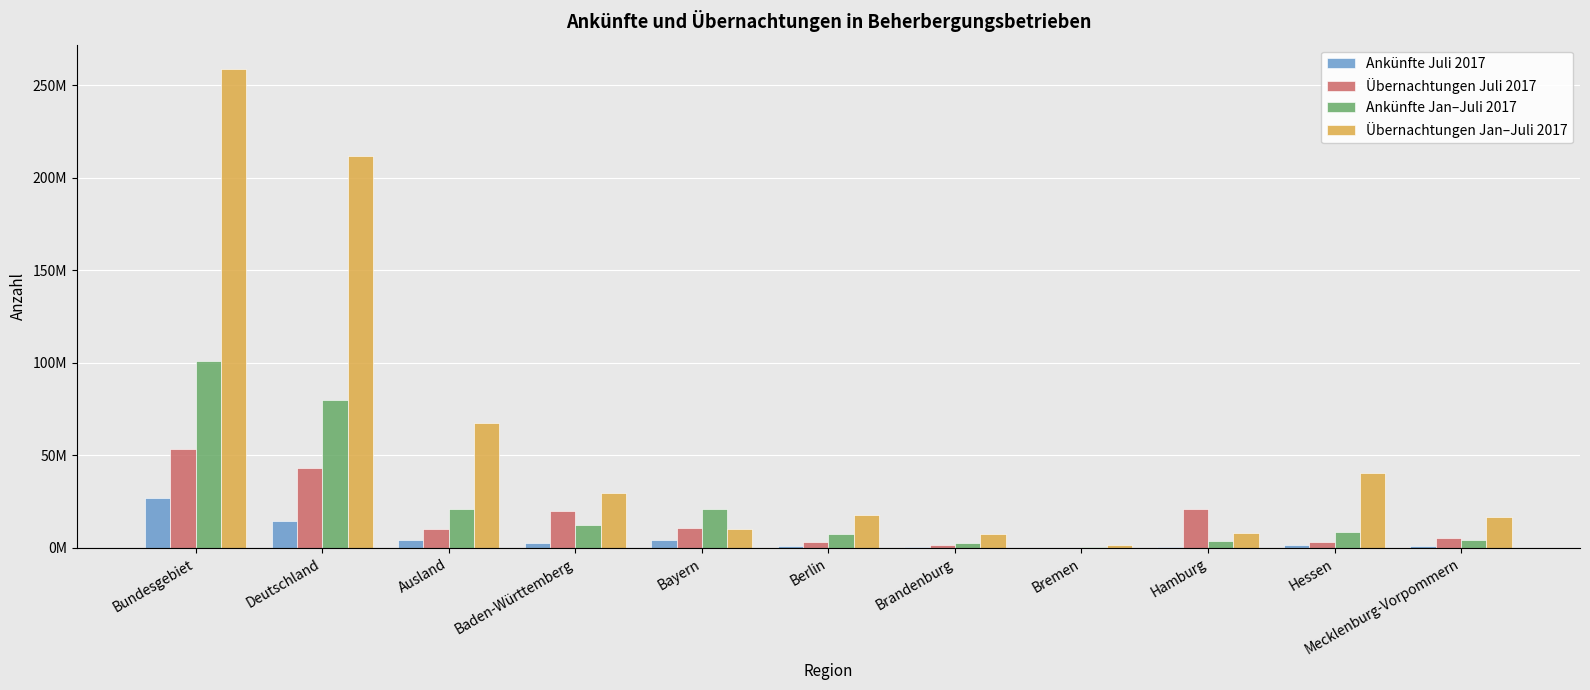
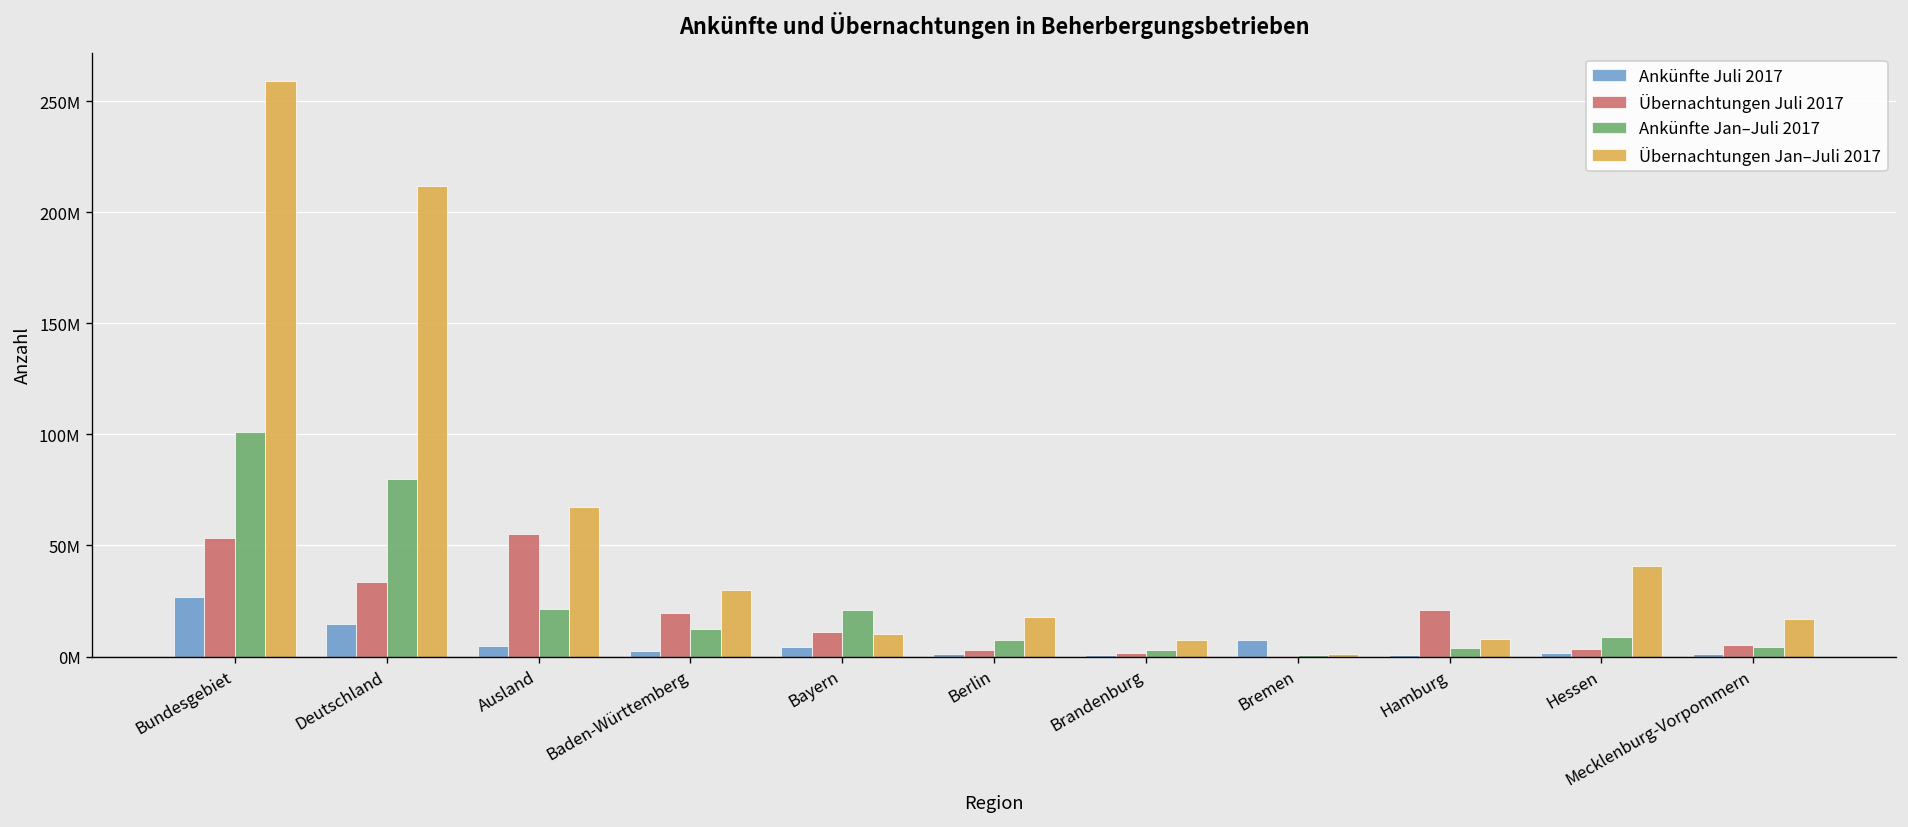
  {
    "Ankünfte Juli 2017": {
      "Bundesgebiet": 27000000,
      "Deutschland": 14000000,
      "Ausland": 5000000,
      "Baden-Württemberg": 2000000,
      "Bayern": 4000000,
-     "Bremen": 0,
+     "Bremen": 8000000,
      "Hessen": 1000000
    },
    "Übernachtungen Juli 2017": {
      "Bundesgebiet": 53000000,
-     "Deutschland": 43000000,
-     "Ausland": 10000000,
+     "Deutschland": 34000000,
+     "Ausland": 55000000,
      "Baden-Württemberg": 20000000,
      "Bayern": 11000000,
      "Berlin": 3000000,
      "Brandenburg": 2000000,
      "Hamburg": 21000000,
      "Hessen": 3000000,
      "Mecklenburg-Vorpommern": 5000000
    },
    "Ankünfte Jan–Juli 2017": {
      "Bundesgebiet": 101000000,
      "Deutschland": 80000000,
      "Ausland": 21000000,
      "Baden-Württemberg": 12000000,
      "Bayern": 21000000,
      "Berlin": 7000000,
      "Brandenburg": 3000000,
      "Hamburg": 4000000,
      "Hessen": 9000000,
      "Mecklenburg-Vorpommern": 4000000
    },
    "Übernachtungen Jan–Juli 2017": {
      "Bundesgebiet": 259000000,
      "Deutschland": 212000000,
      "Ausland": 67000000,
      "Baden-Württemberg": 30000000,
      "Bayern": 10000000,
      "Berlin": 18000000,
      "Brandenburg": 8000000,
      "Hamburg": 8000000,
      "Hessen": 41000000,
      "Mecklenburg-Vorpommern": 17000000
    }
  }
